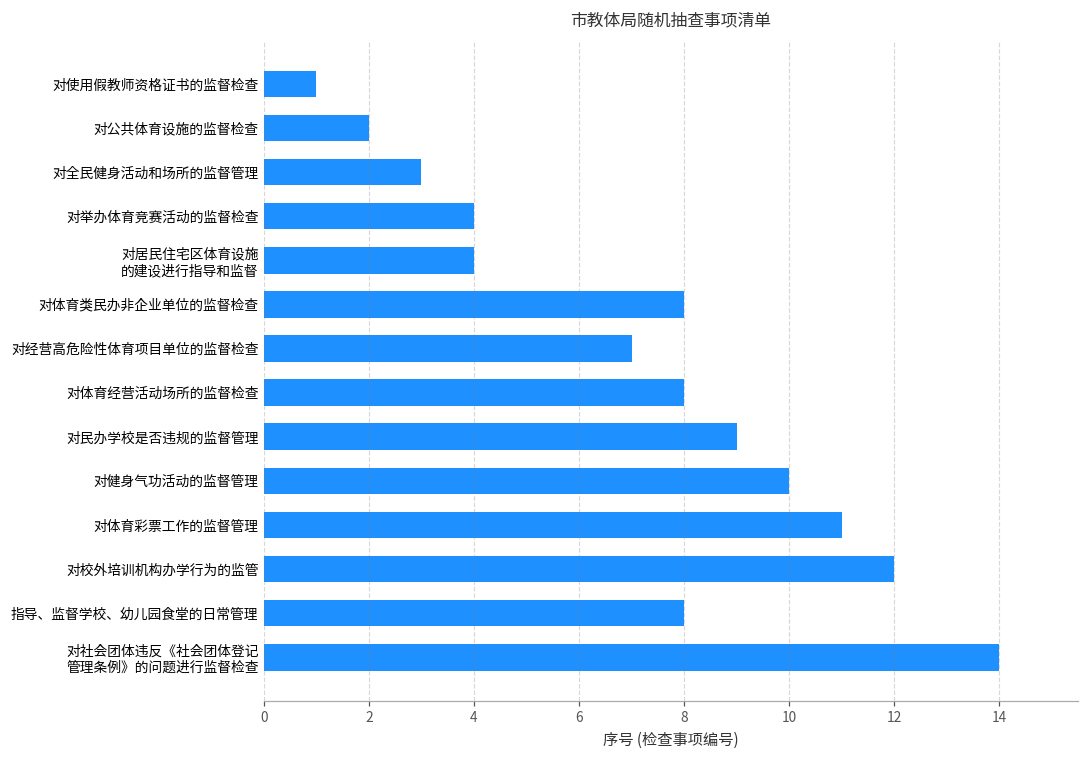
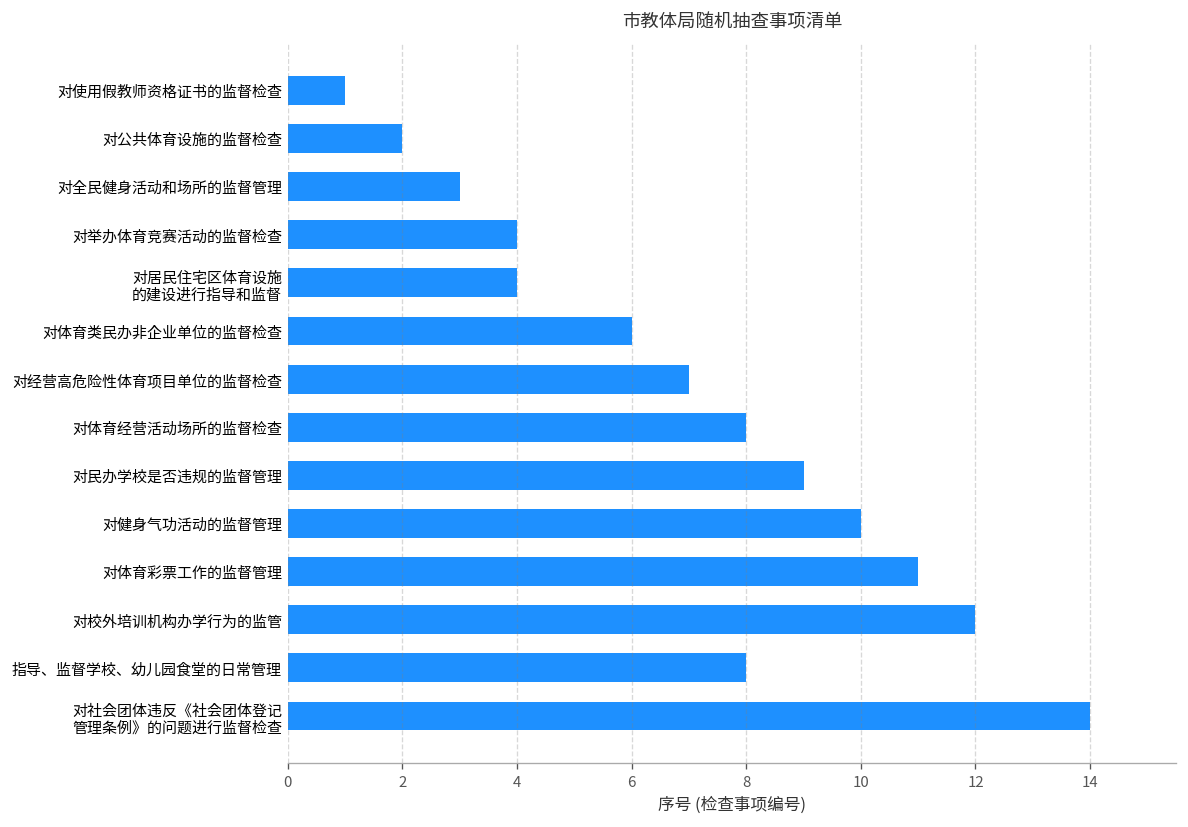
  {
    "对使用假教师资格证书的监督检查": 1,
    "对公共体育设施的监督检查": 2,
    "对全民健身活动和场所的监督管理": 3,
    "对举办体育竞赛活动的监督检查": 4,
    "对居民住宅区体育设施 的建设进行指导和监督": 4,
-   "对体育类民办非企业单位的监督检查": 8,
+   "对体育类民办非企业单位的监督检查": 6,
    "对经营高危险性体育项目单位的监督检查": 7,
    "对体育经营活动场所的监督检查": 8,
    "对民办学校是否违规的监督管理": 9,
    "对健身气功活动的监督管理": 10,
    "对体育彩票工作的监督管理": 11,
    "对校外培训机构办学行为的监管": 12,
    "指导、监督学校、幼儿园食堂的日常管理": 8,
    "对社会团体违反《社会团体登记 管理条例》的问题进行监督检查": 14
  }
